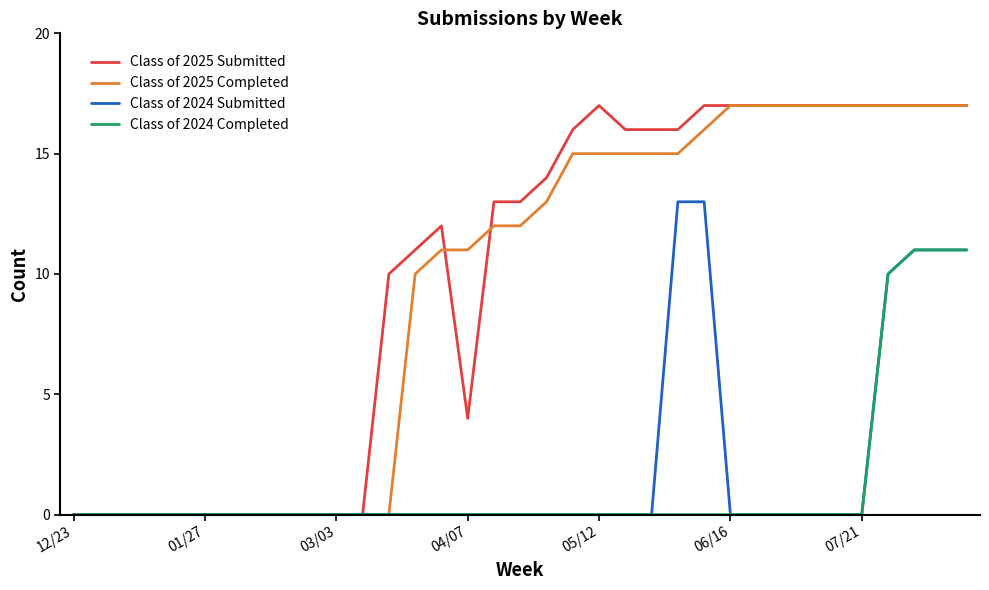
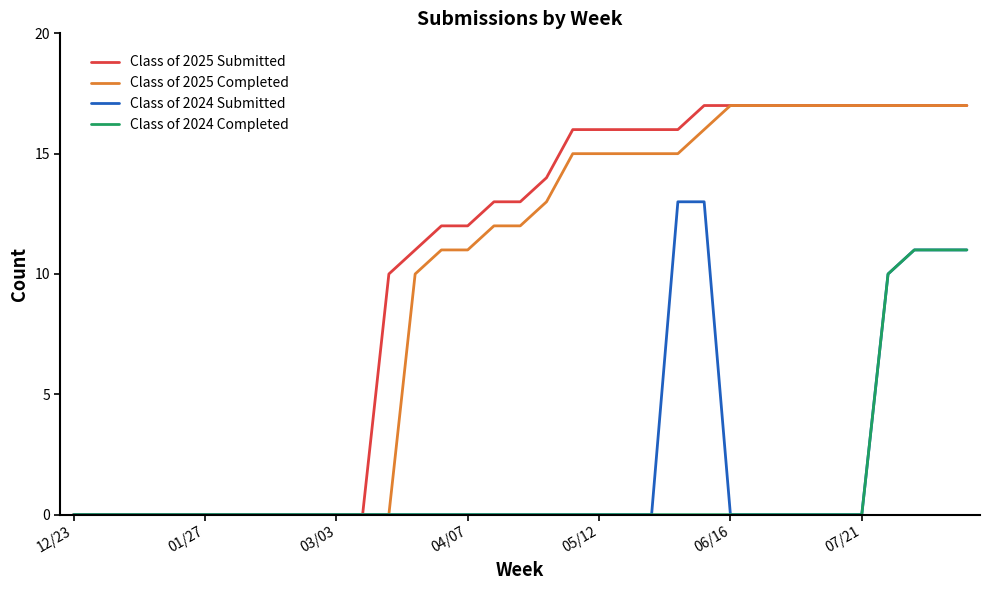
  {
    "Class of 2025 Submitted": {
-     "04/07": 4,
-     "05/12": 17
+     "04/07": 12,
+     "05/12": 16
    },
    "Class of 2025 Completed": {
      "04/07": 11,
      "05/12": 15
    }
  }
